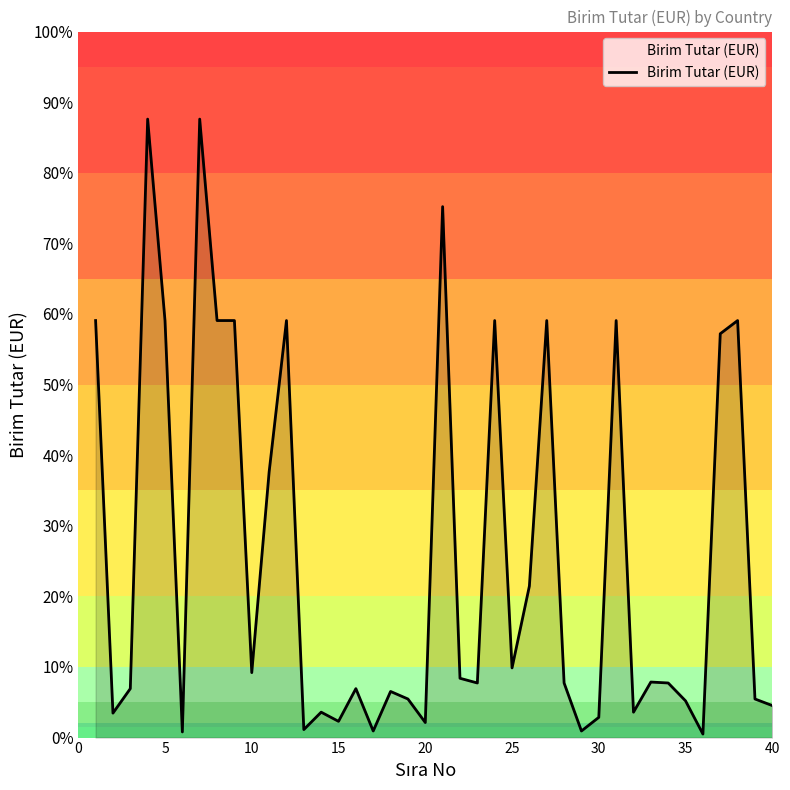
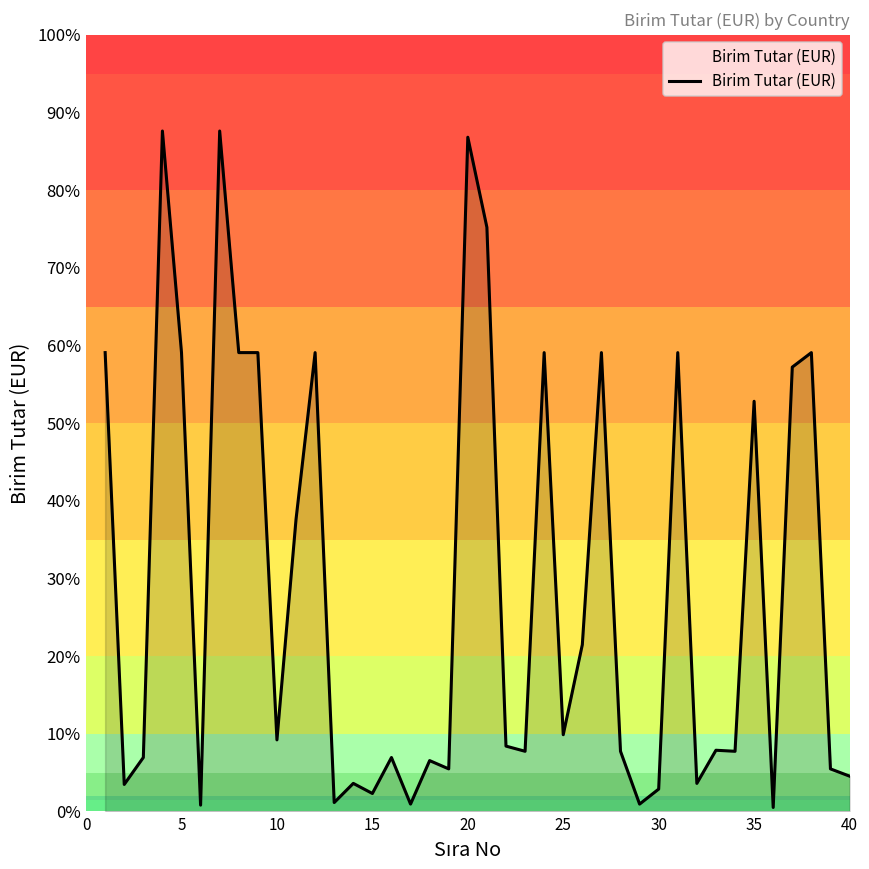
  {
    "5": "59%",
    "10": "9%",
    "15": "2%",
-   "20": "2%",
+   "20": "87%",
    "25": "10%",
    "30": "3%",
-   "35": "5%",
+   "35": "53%",
    "40": "5%"
  }
